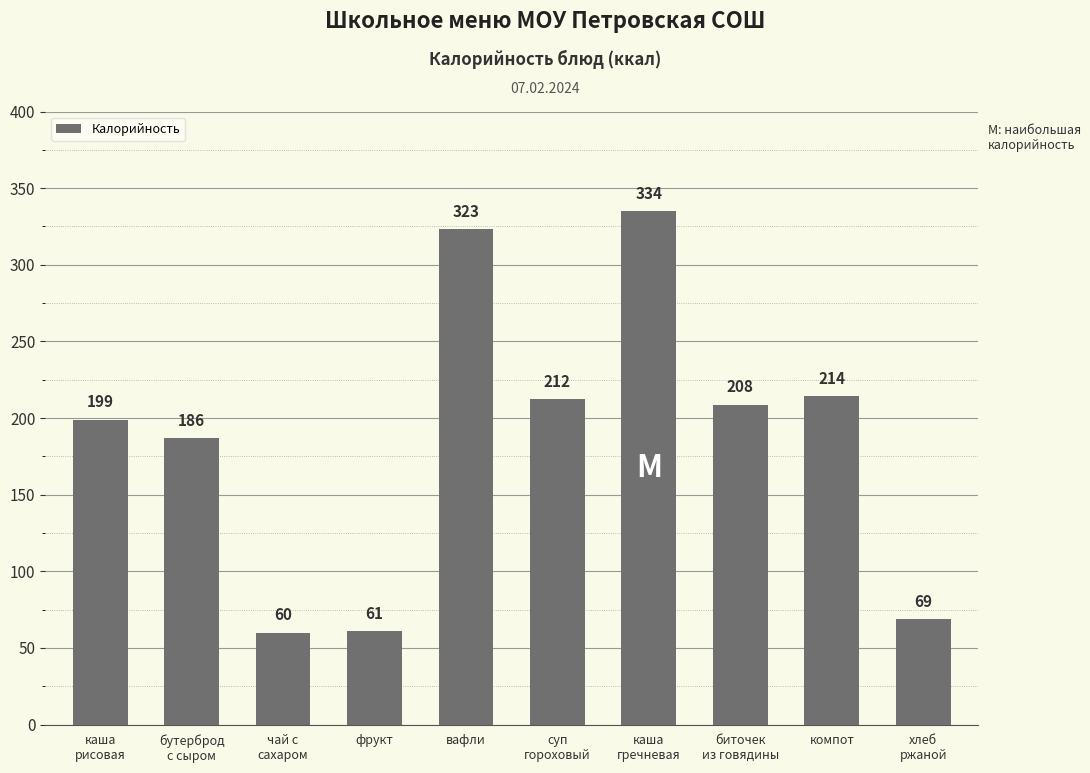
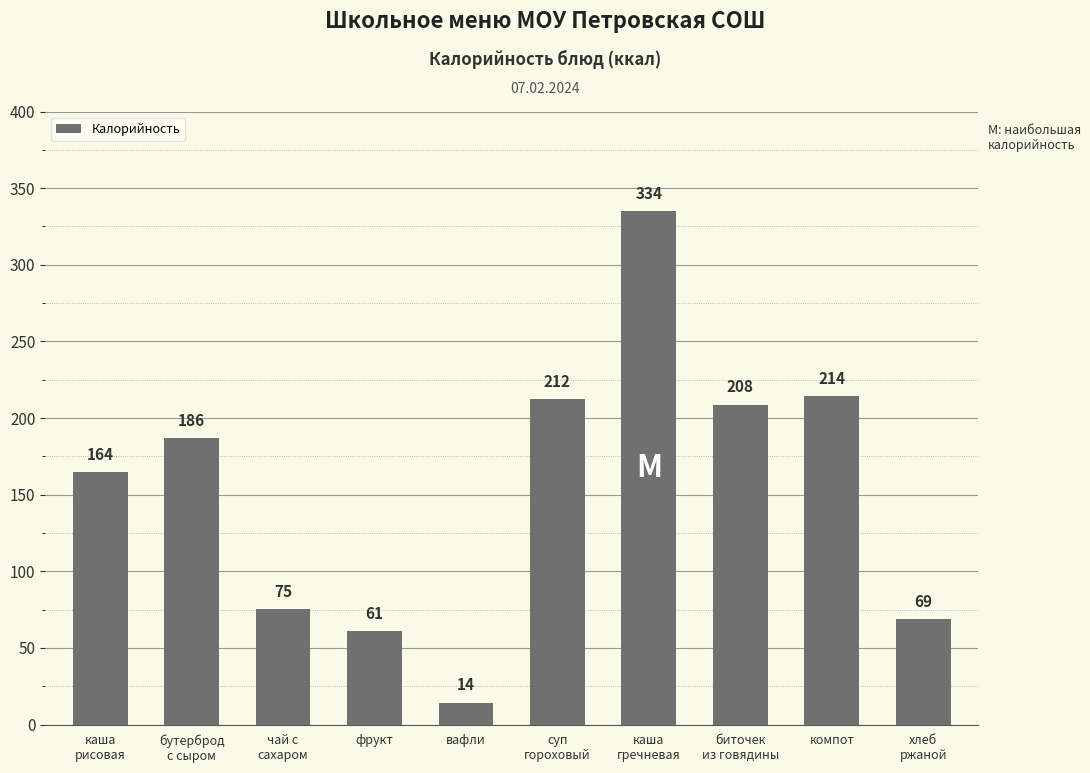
  {
-   "каша рисовая": 199,
-   "чай с сахаром": 60,
+   "каша рисовая": 164,
+   "чай с сахаром": 75,
    "фрукт": 61,
-   "вафли": 323,
+   "вафли": 14,
    "суп гороховый": 212,
    "компот": 214,
    "хлеб ржаной": 69
  }
